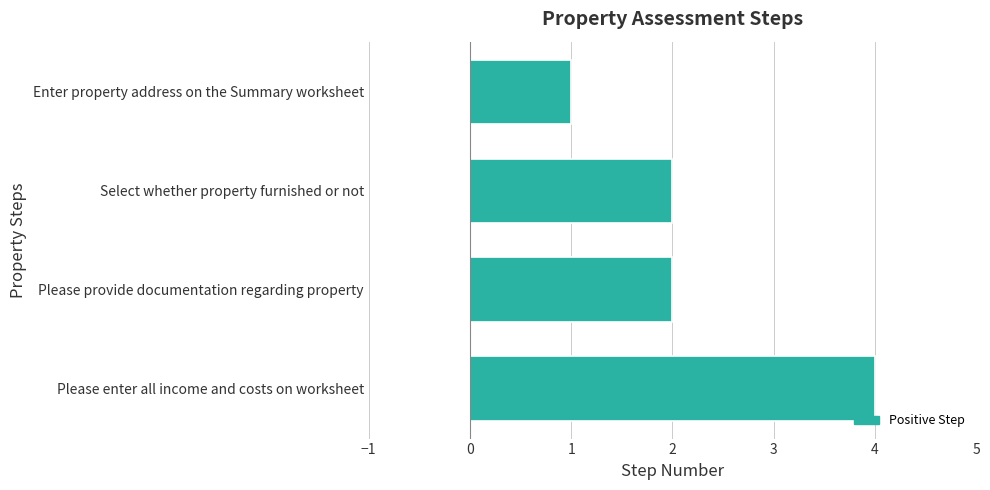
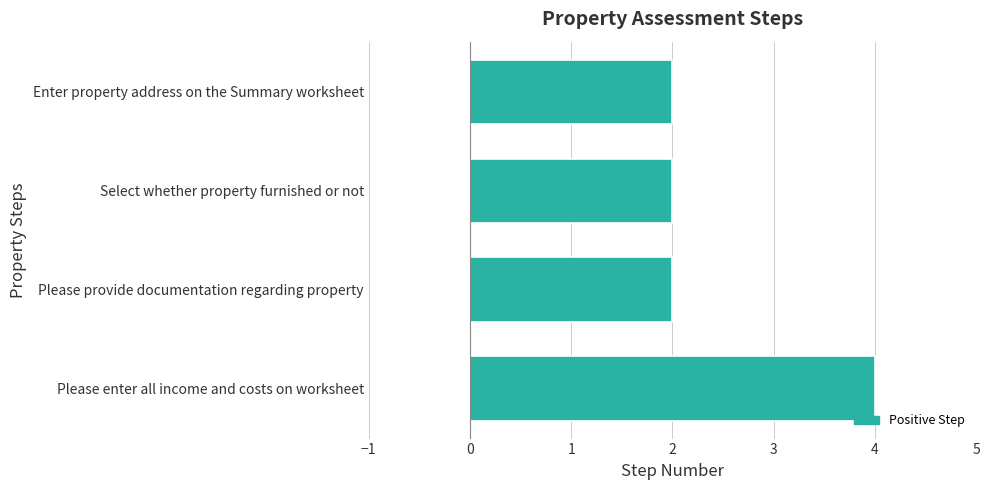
  {
-   "Enter property address on the Summary worksheet": 1,
+   "Enter property address on the Summary worksheet": 2,
    "Select whether property furnished or not": 2,
    "Please provide documentation regarding property": 2,
    "Please enter all income and costs on worksheet": 4
  }
